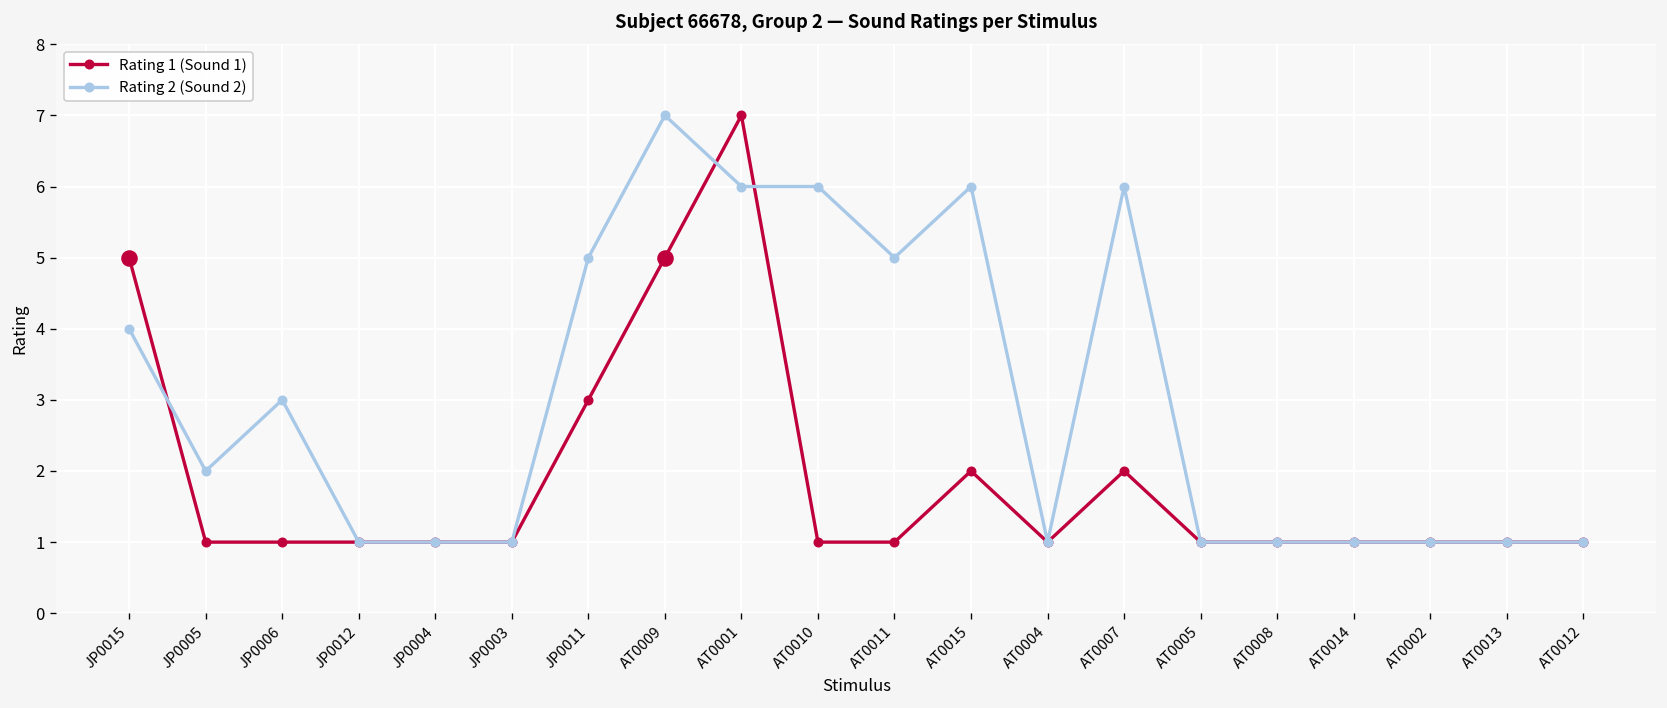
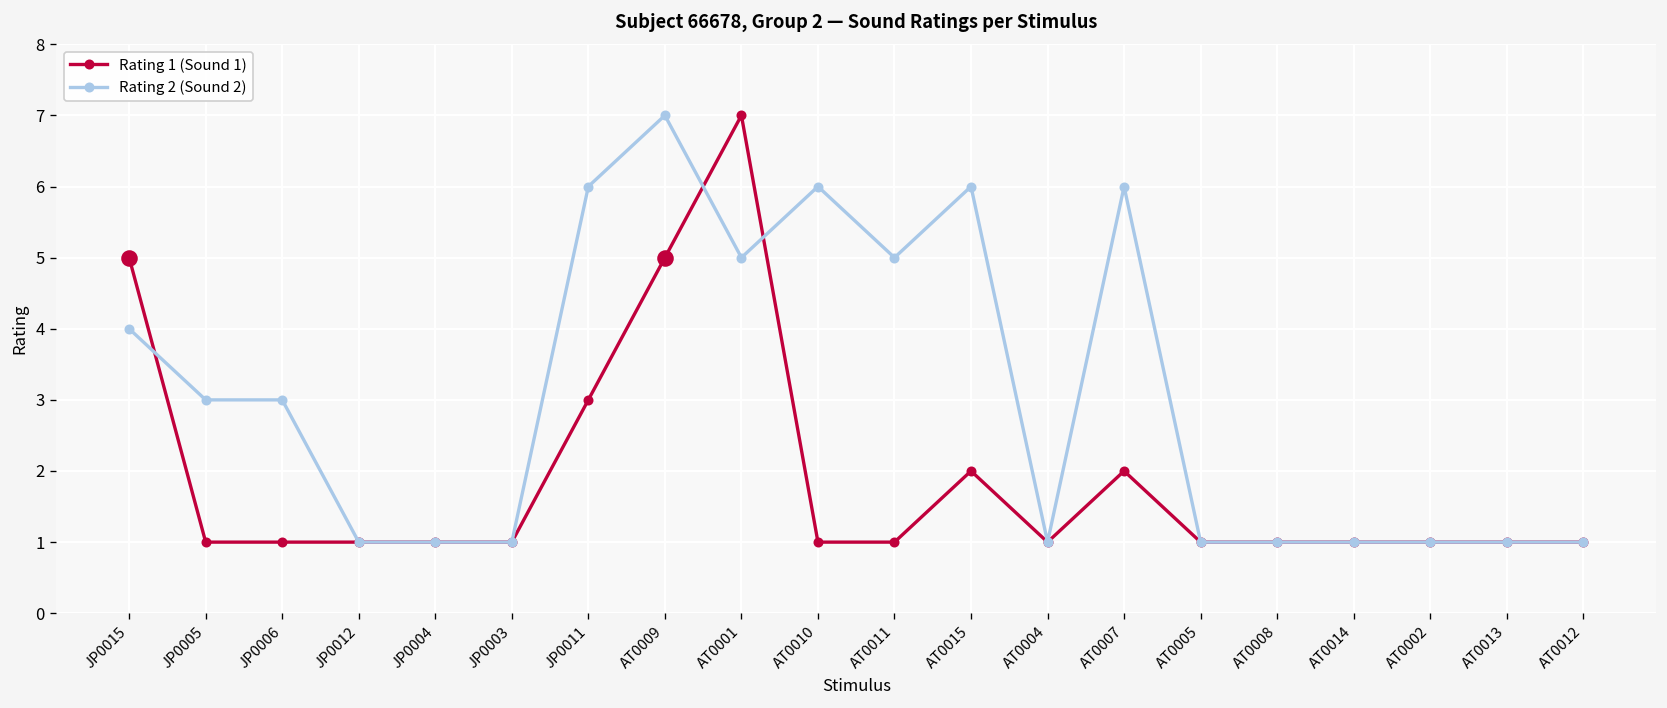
  {
    "Rating 2 (Sound 2)": {
      "JP0015": 4,
-     "JP0005": 2,
+     "JP0005": 3,
      "JP0006": 3,
-     "JP0011": 5,
+     "JP0011": 6,
      "AT0009": 7,
-     "AT0001": 6,
+     "AT0001": 5,
      "AT0010": 6,
      "AT0011": 5,
      "AT0015": 6,
      "AT0007": 6
    }
  }
